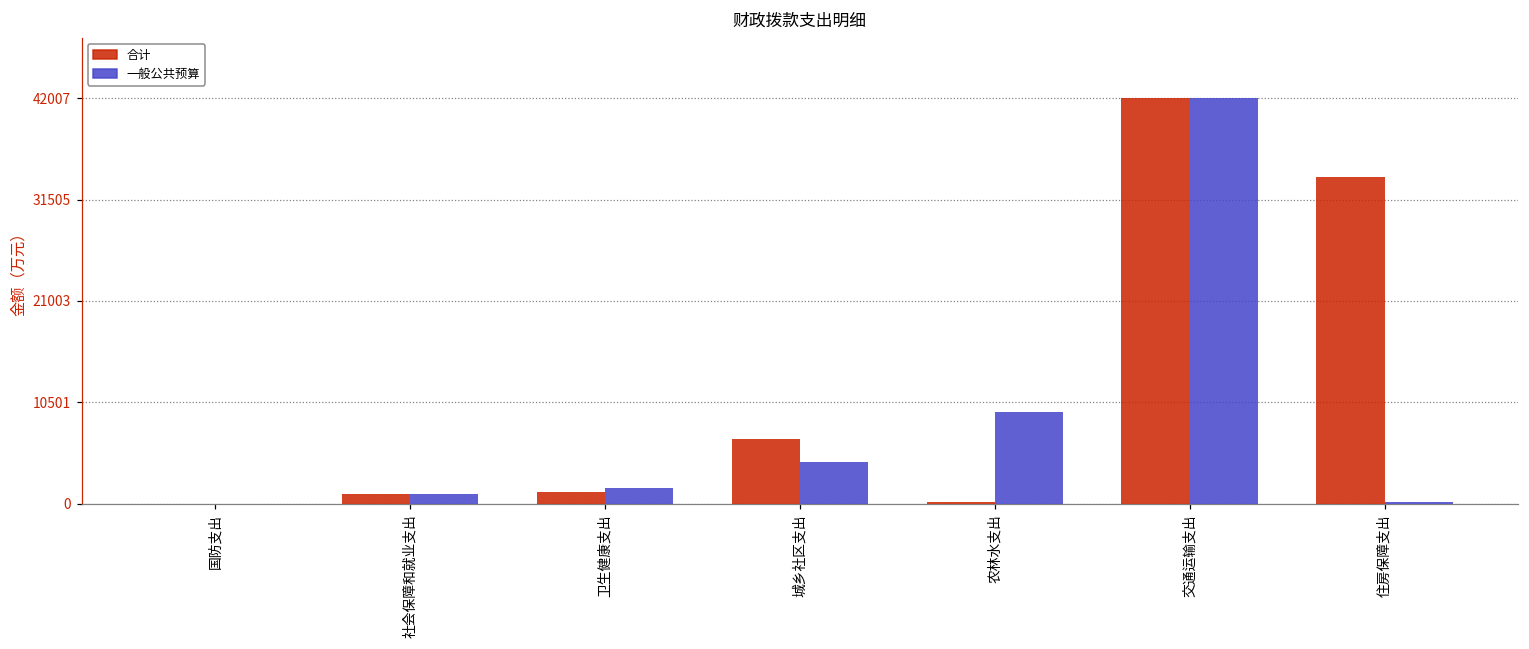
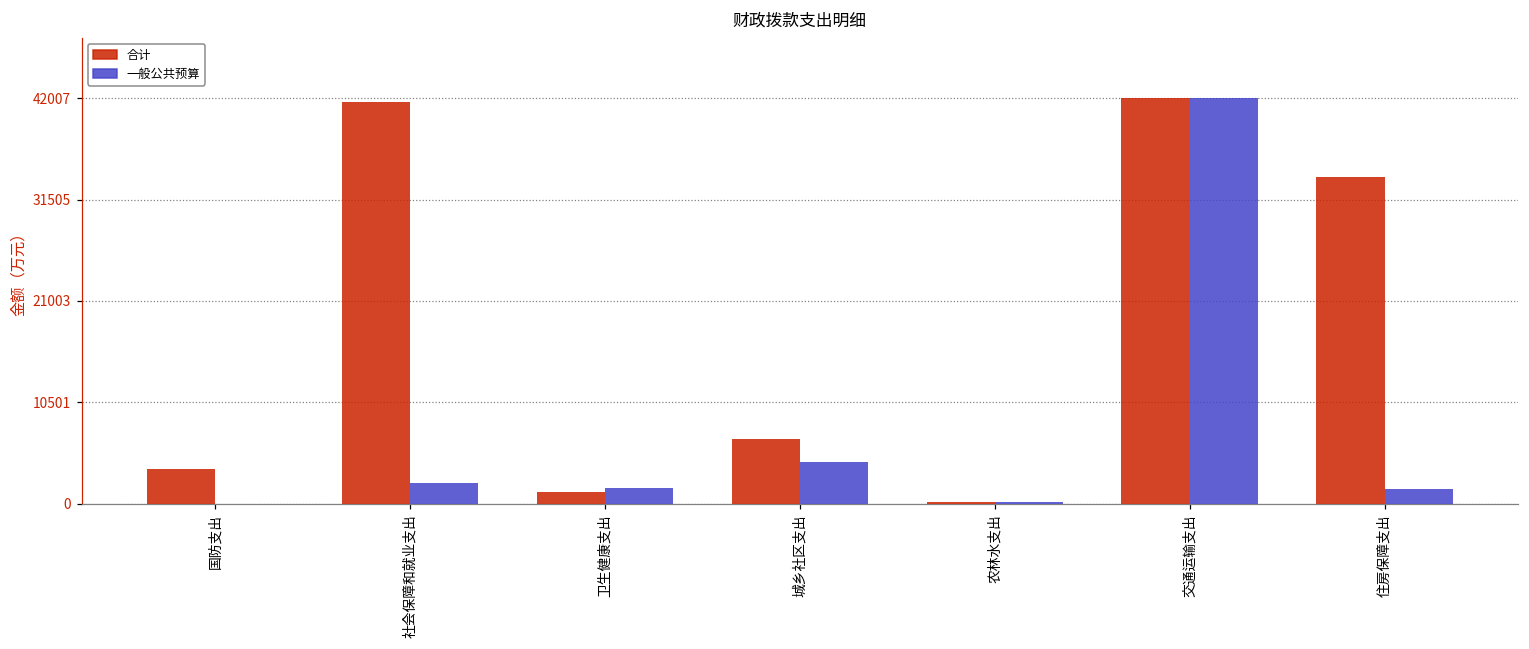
  {
    "合计": {
-     "国防支出": 0,
-     "社会保障和就业支出": 1000,
+     "国防支出": 4000,
+     "社会保障和就业支出": 42000,
      "卫生健康支出": 1000,
      "城乡社区支出": 7000,
      "交通运输支出": 42000,
      "住房保障支出": 34000
    },
    "一般公共预算": {
-     "社会保障和就业支出": 1000,
+     "社会保障和就业支出": 2000,
      "卫生健康支出": 2000,
      "城乡社区支出": 4000,
-     "农林水支出": 9000,
+     "农林水支出": 0,
      "交通运输支出": 42000,
-     "住房保障支出": 0
+     "住房保障支出": 2000
    }
  }
